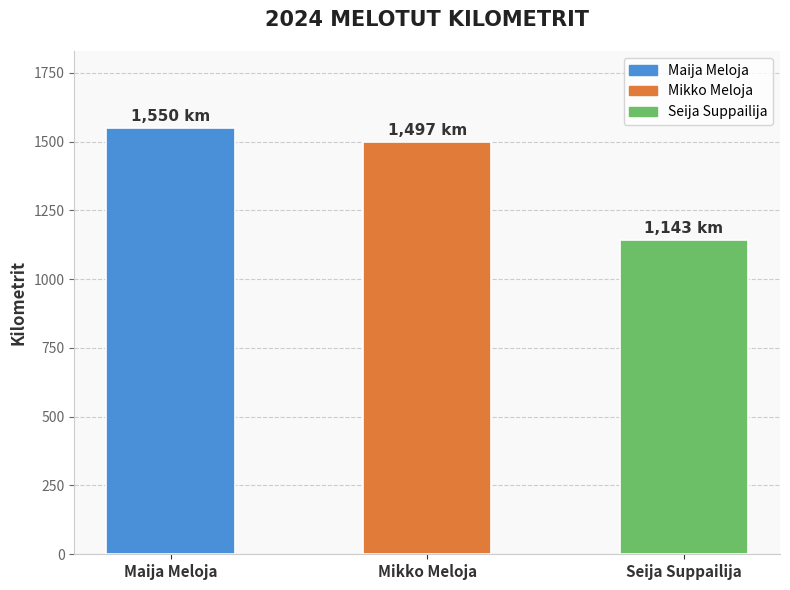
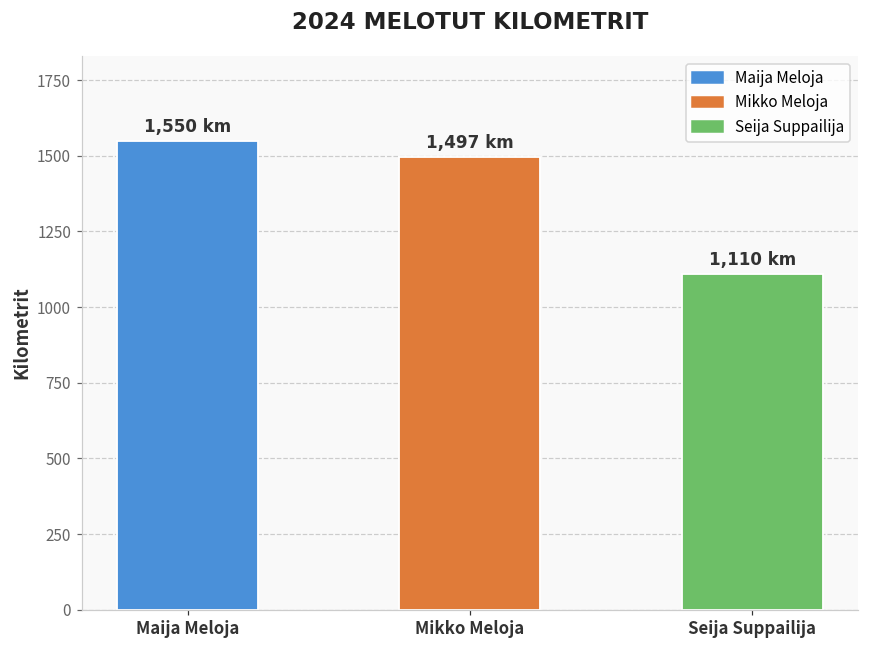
  {
    "Maija Meloja": "1,550",
    "Mikko Meloja": "1,497",
-   "Seija Suppailija": "1,143"
+   "Seija Suppailija": "1,110"
  }
